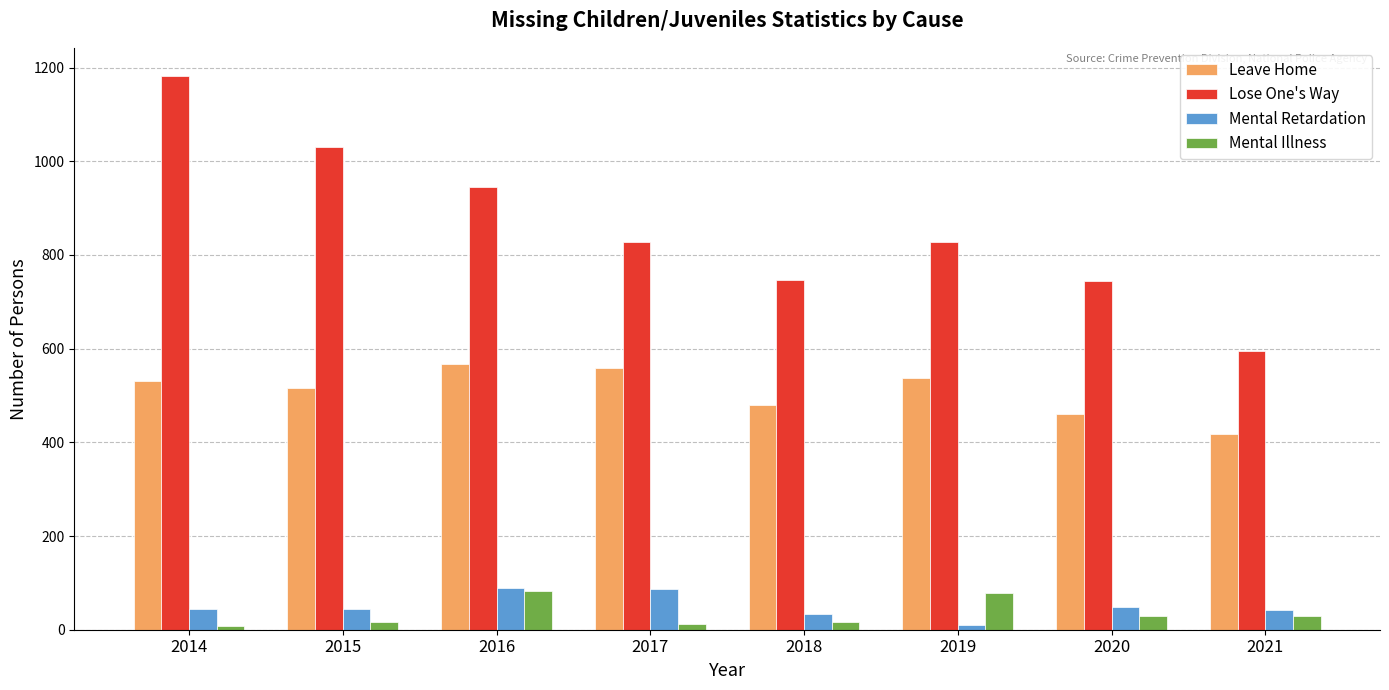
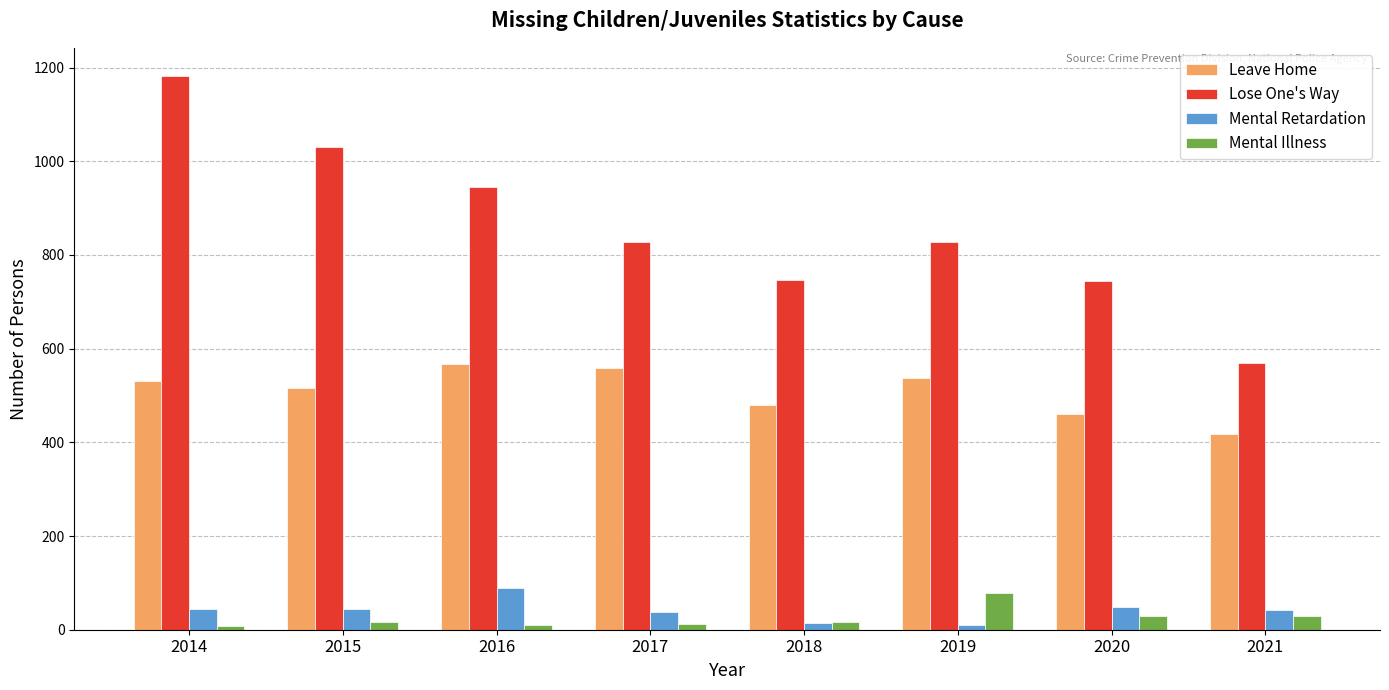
  {
    "Leave Home": {
      "2014": 530,
      "2015": 520,
      "2016": 570,
      "2017": 560,
      "2018": 480,
      "2019": 540,
      "2020": 460,
      "2021": 420
    },
    "Lose One's Way": {
      "2014": 1180,
      "2015": 1030,
      "2016": 950,
      "2017": 830,
      "2018": 750,
      "2019": 830,
      "2020": 740,
-     "2021": 600
+     "2021": 570
    },
    "Mental Retardation": {
      "2014": 40,
      "2015": 40,
      "2016": 90,
-     "2017": 90,
-     "2018": 30,
+     "2017": 40,
+     "2018": 20,
      "2019": 10,
      "2020": 50,
      "2021": 40
    },
    "Mental Illness": {
      "2014": 10,
      "2015": 20,
-     "2016": 80,
+     "2016": 10,
      "2017": 10,
      "2018": 20,
      "2019": 80,
      "2020": 30,
      "2021": 30
    }
  }
